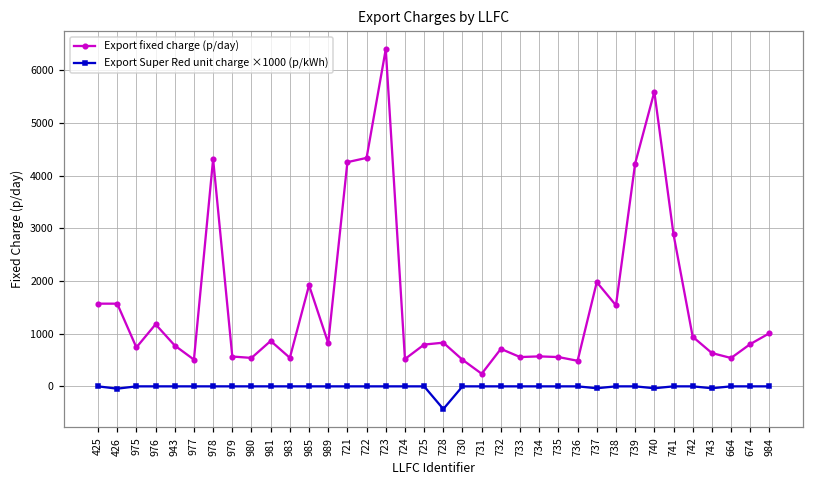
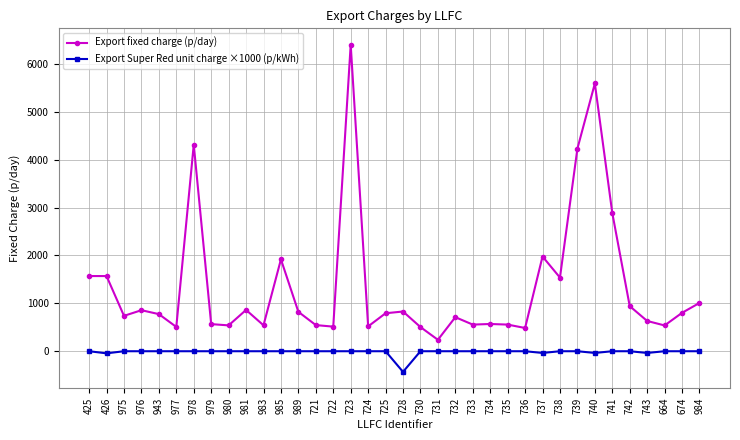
  {
    "Export fixed charge (p/day)": {
      "425": 1600,
      "426": 1600,
      "975": 700,
-     "976": 1200,
+     "976": 900,
      "943": 800,
      "977": 500,
      "978": 4300,
      "979": 600,
      "980": 500,
      "981": 900,
      "983": 500,
      "985": 1900,
      "989": 800,
-     "721": 4300,
-     "722": 4300,
+     "721": 500,
+     "722": 500,
      "723": 6400,
      "724": 500,
      "725": 800,
      "728": 800,
      "730": 500,
      "731": 200,
      "732": 700,
      "733": 600,
      "734": 600,
      "735": 600,
      "736": 500,
      "737": 2000,
      "738": 1500,
      "739": 4200,
      "740": 5600,
      "741": 2900,
      "742": 900,
      "743": 600,
      "664": 500,
      "674": 800,
      "984": 1000
    },
    "Export Super Red unit charge ×1000 (p/kWh)": {
      "425": 0,
      "426": 0,
      "975": 0,
      "976": 0,
      "943": 0,
      "977": 0,
      "978": 0,
      "979": 0,
      "980": 0,
      "981": 0,
      "983": 0,
      "985": 0,
      "989": 0,
      "721": 0,
      "722": 0,
      "723": 0,
      "724": 0,
      "725": 0,
      "728": -400,
      "730": 0,
      "731": 0,
      "732": 0,
      "733": 0,
      "734": 0,
      "735": 0,
      "736": 0,
      "737": 0,
      "738": 0,
      "739": 0,
      "740": 0,
      "741": 0,
      "742": 0,
      "743": 0,
      "664": 0,
      "674": 0,
      "984": 0
    }
  }
